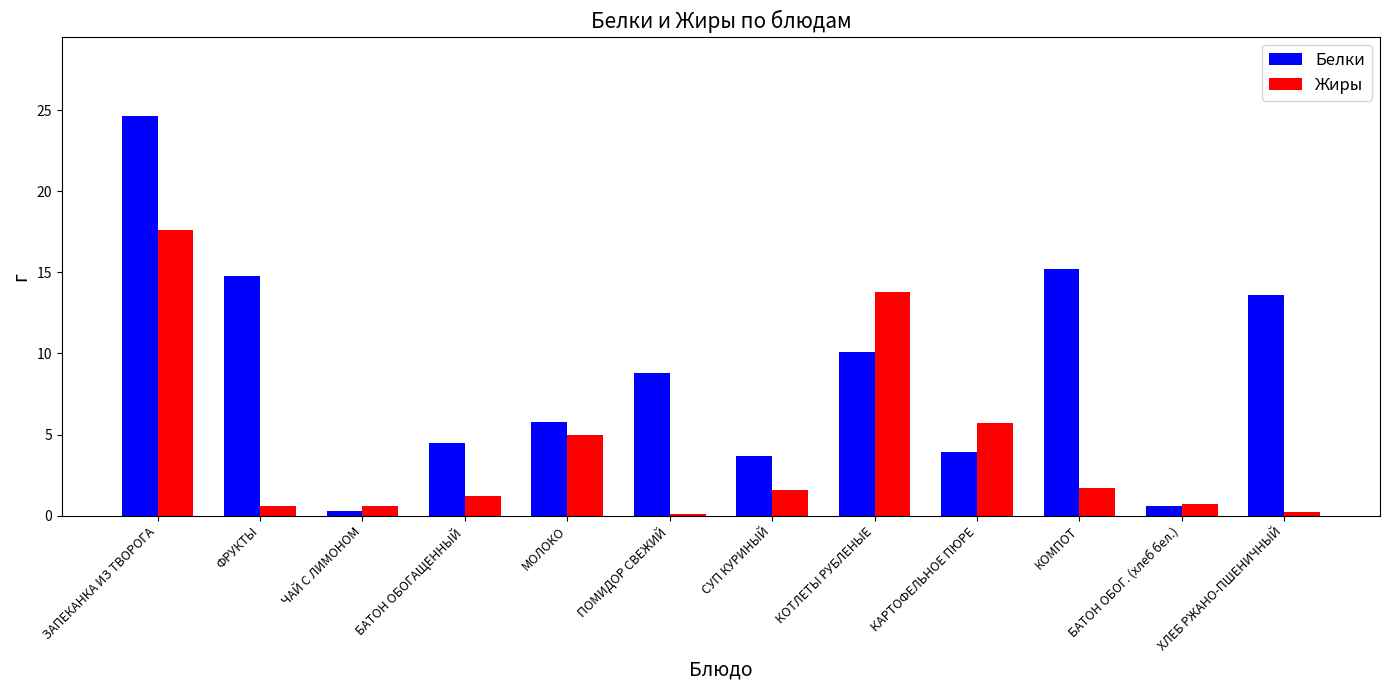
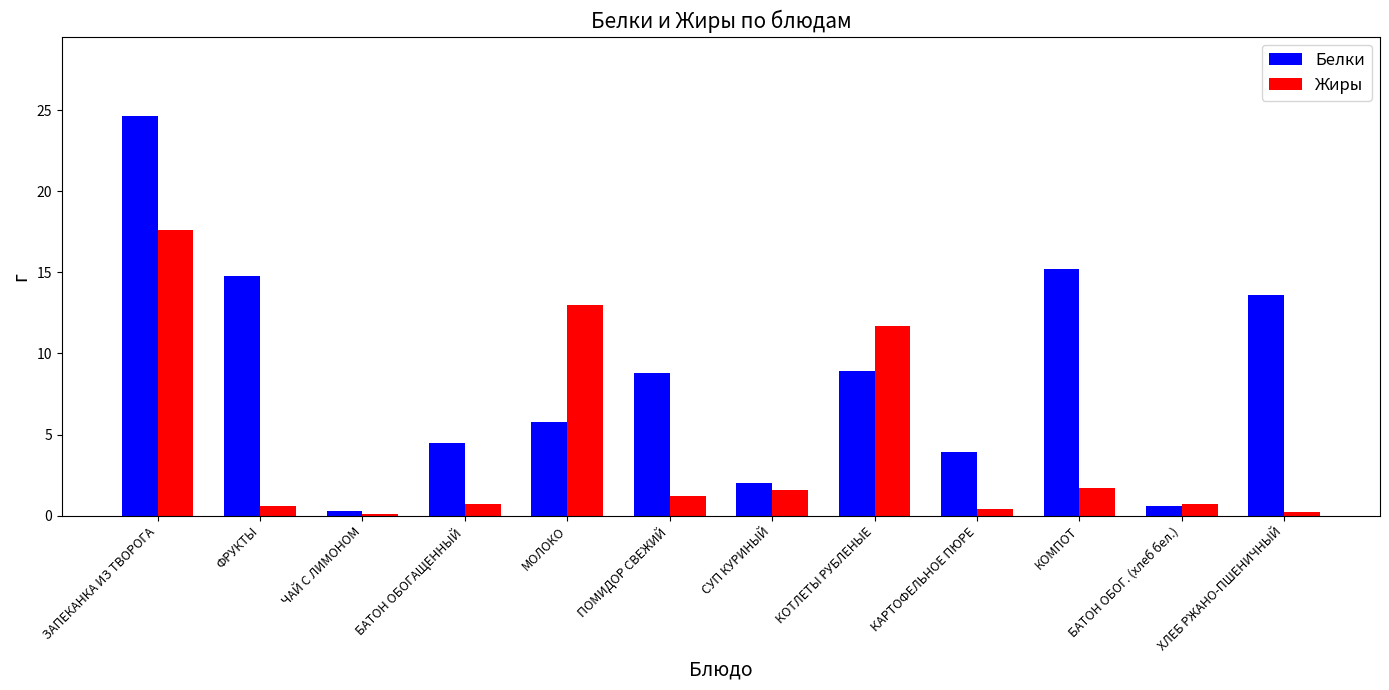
  {
    "Белки": {
      "ЗАПЕКАНКА ИЗ ТВОРОГА": 24.6,
      "ФРУКТЫ": 14.8,
      "ЧАЙ С ЛИМОНОМ": 0.3,
      "БАТОН ОБОГАЩЕННЫЙ": 4.5,
      "МОЛОКО": 5.8,
      "ПОМИДОР СВЕЖИЙ": 8.8,
-     "СУП КУРИНЫЙ": 3.7,
-     "КОТЛЕТЫ РУБЛЕНЫЕ": 10.1,
+     "СУП КУРИНЫЙ": 2.0,
+     "КОТЛЕТЫ РУБЛЕНЫЕ": 8.9,
      "КАРТОФЕЛЬНОЕ ПЮРЕ": 3.9,
      "КОМПОТ": 15.2,
      "БАТОН ОБОГ. (хлеб бел.)": 0.6,
      "ХЛЕБ РЖАНО-ПШЕНИЧНЫЙ": 13.6
    },
    "Жиры": {
      "ЗАПЕКАНКА ИЗ ТВОРОГА": 17.6,
      "ФРУКТЫ": 0.6,
-     "ЧАЙ С ЛИМОНОМ": 0.6,
-     "БАТОН ОБОГАЩЕННЫЙ": 1.2,
-     "МОЛОКО": 5,
-     "ПОМИДОР СВЕЖИЙ": 0.1,
+     "ЧАЙ С ЛИМОНОМ": 0.1,
+     "БАТОН ОБОГАЩЕННЫЙ": 0.7,
+     "МОЛОКО": 13,
+     "ПОМИДОР СВЕЖИЙ": 1.2,
      "СУП КУРИНЫЙ": 1.6,
-     "КОТЛЕТЫ РУБЛЕНЫЕ": 13.8,
-     "КАРТОФЕЛЬНОЕ ПЮРЕ": 5.7,
+     "КОТЛЕТЫ РУБЛЕНЫЕ": 11.7,
+     "КАРТОФЕЛЬНОЕ ПЮРЕ": 0.4,
      "КОМПОТ": 1.7,
      "БАТОН ОБОГ. (хлеб бел.)": 0.7,
      "ХЛЕБ РЖАНО-ПШЕНИЧНЫЙ": 0.2
    }
  }
